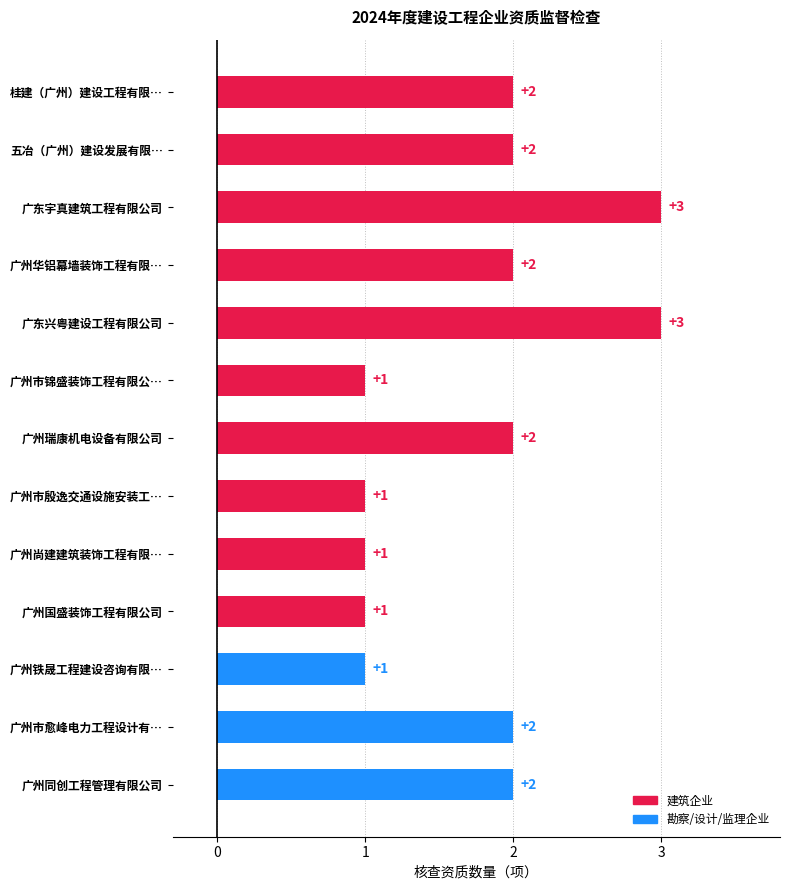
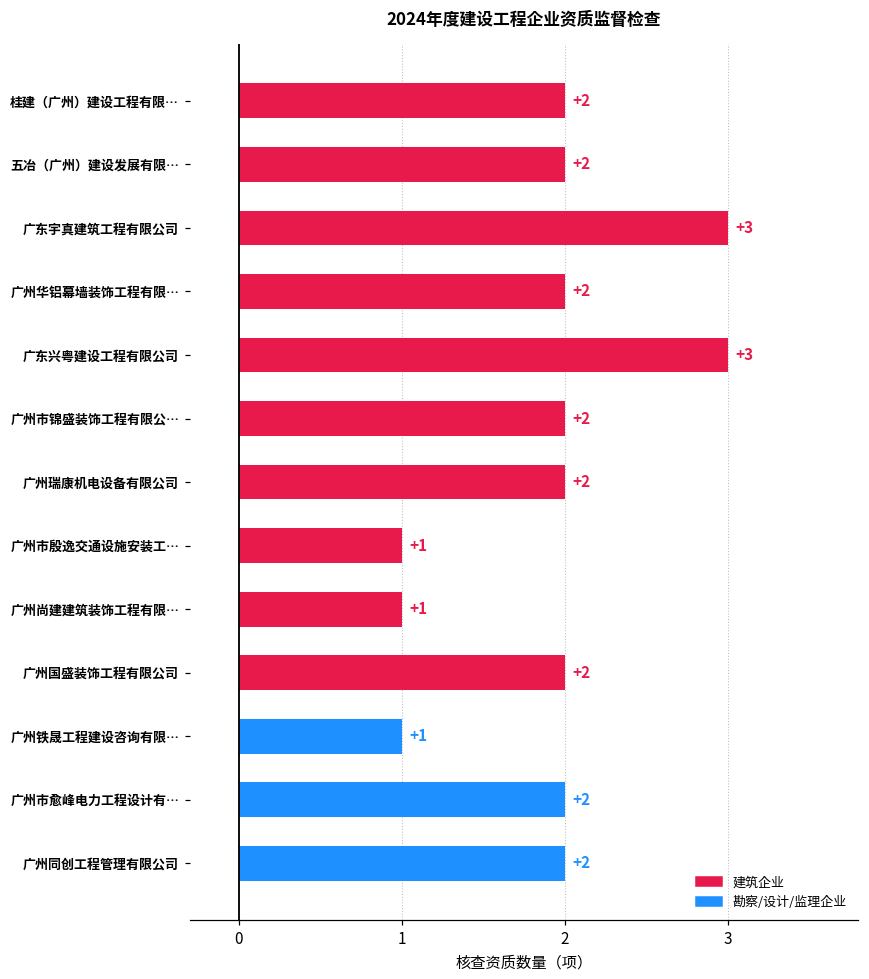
  {
    "桂建（广州）建设工程有限…": "+2",
    "五冶（广州）建设发展有限…": "+2",
    "广东宇真建筑工程有限公司": "+3",
    "广州华铝幕墙装饰工程有限…": "+2",
    "广东兴粤建设工程有限公司": "+3",
-   "广州市锦盛装饰工程有限公…": "+1",
+   "广州市锦盛装饰工程有限公…": "+2",
    "广州瑞康机电设备有限公司": "+2",
    "广州市殷逸交通设施安装工…": "+1",
    "广州尚建建筑装饰工程有限…": "+1",
-   "广州国盛装饰工程有限公司": "+1",
+   "广州国盛装饰工程有限公司": "+2",
    "广州铁晟工程建设咨询有限…": "+1",
    "广州市愈峰电力工程设计有…": "+2",
    "广州同创工程管理有限公司": "+2"
  }
